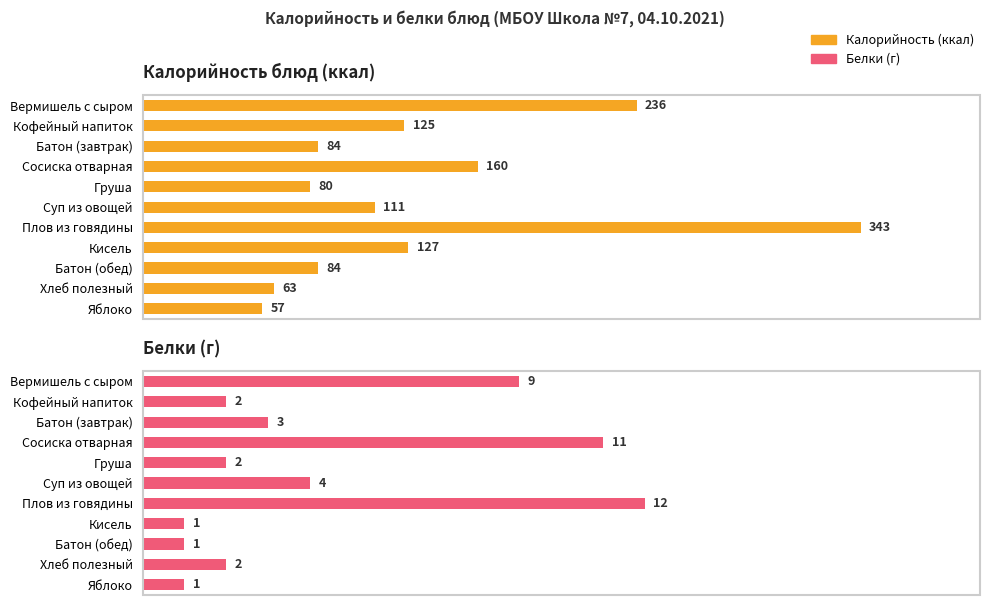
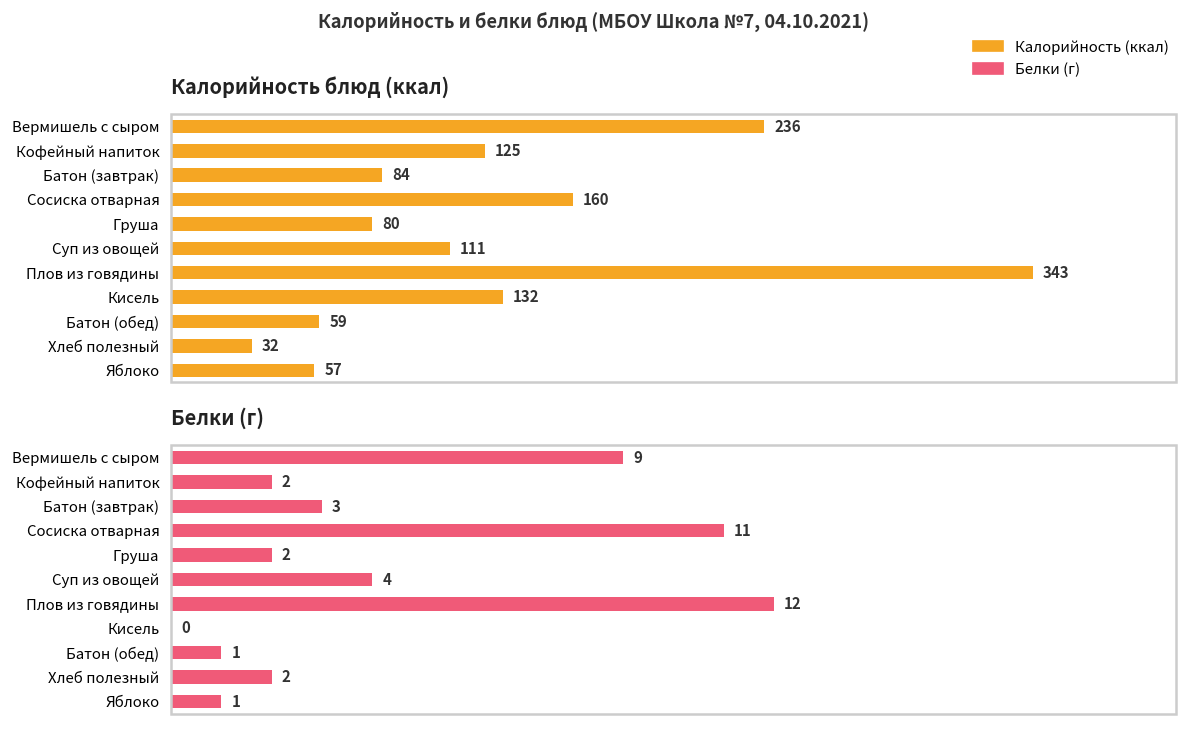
  {
    "Калорийность блюд (ккал)": {
      "Вермишель с сыром": 236,
      "Кофейный напиток": 125,
      "Батон (завтрак)": 84,
      "Сосиска отварная": 160,
      "Груша": 80,
      "Суп из овощей": 111,
      "Плов из говядины": 343,
-     "Кисель": 127,
-     "Батон (обед)": 84,
-     "Хлеб полезный": 63,
+     "Кисель": 132,
+     "Батон (обед)": 59,
+     "Хлеб полезный": 32,
      "Яблоко": 57
    },
    "Белки (г)": {
      "Вермишель с сыром": 9,
      "Кофейный напиток": 2,
      "Батон (завтрак)": 3,
      "Сосиска отварная": 11,
      "Груша": 2,
      "Суп из овощей": 4,
      "Плов из говядины": 12,
-     "Кисель": 1,
+     "Кисель": 0,
      "Батон (обед)": 1,
      "Хлеб полезный": 2,
      "Яблоко": 1
    }
  }
